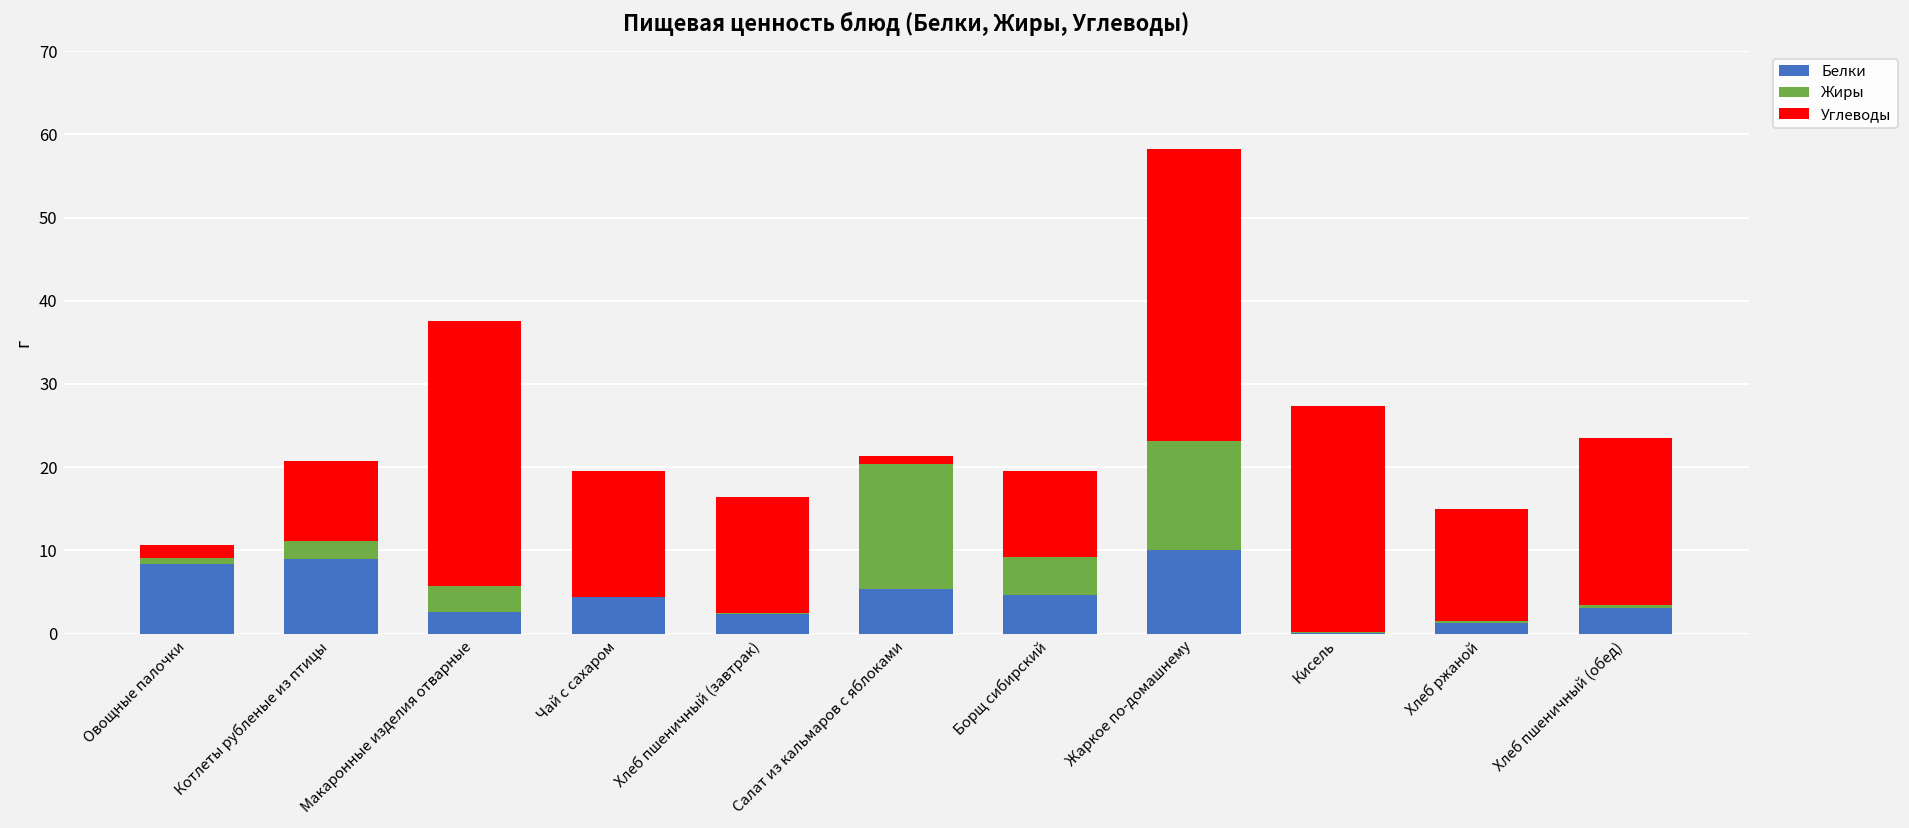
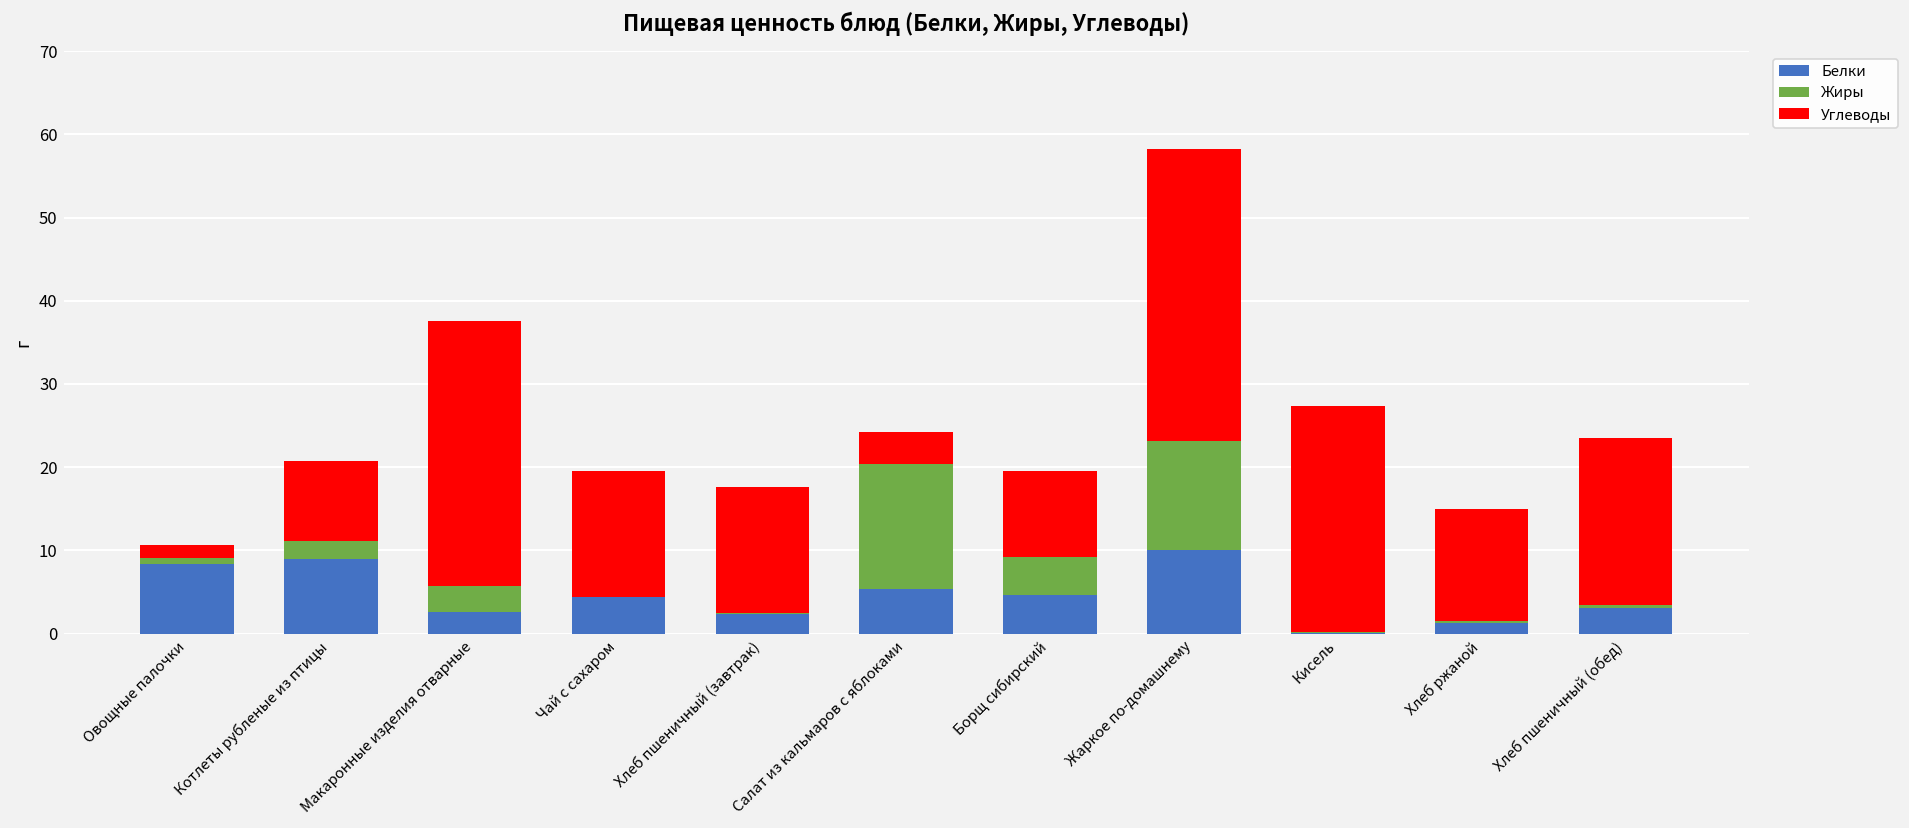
  {
    "Белки": {
      "Овощные палочки": 8,
      "Котлеты рубленые из птицы": 9,
      "Макаронные изделия отварные": 3,
      "Чай с сахаром": 4,
      "Хлеб пшеничный (завтрак)": 2,
      "Салат из кальмаров с яблоками": 5,
      "Борщ сибирский": 5,
      "Жаркое по-домашнему": 10,
      "Хлеб ржаной": 1,
      "Хлеб пшеничный (обед)": 3
    },
    "Жиры": {
      "Овощные палочки": 1,
      "Котлеты рубленые из птицы": 2,
      "Макаронные изделия отварные": 3,
      "Чай с сахаром": 0,
      "Салат из кальмаров с яблоками": 15,
      "Борщ сибирский": 5,
      "Жаркое по-домашнему": 13
    },
    "Углеводы": {
      "Овощные палочки": 2,
      "Котлеты рубленые из птицы": 10,
      "Макаронные изделия отварные": 32,
      "Чай с сахаром": 15,
-     "Хлеб пшеничный (завтрак)": 14,
-     "Салат из кальмаров с яблоками": 1,
+     "Хлеб пшеничный (завтрак)": 15,
+     "Салат из кальмаров с яблоками": 4,
      "Борщ сибирский": 10,
      "Жаркое по-домашнему": 35,
      "Кисель": 27,
      "Хлеб ржаной": 14,
      "Хлеб пшеничный (обед)": 20
    }
  }
